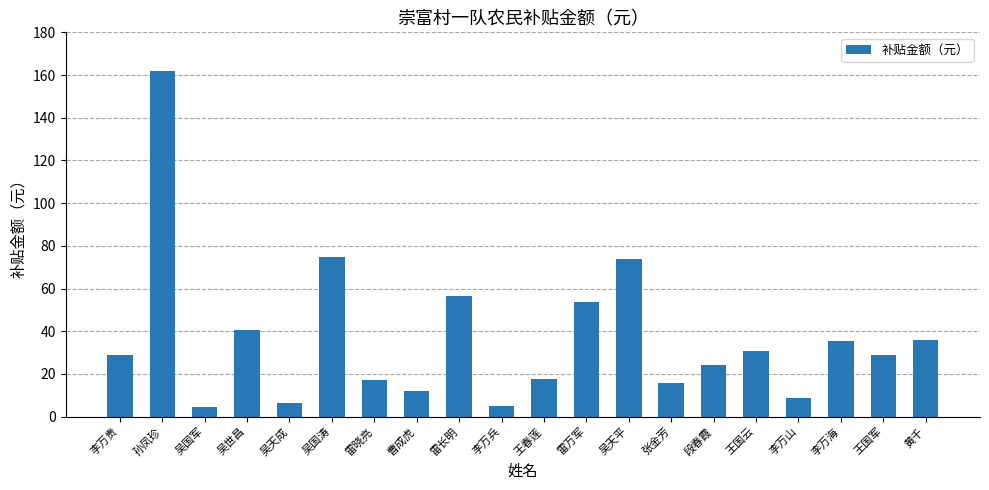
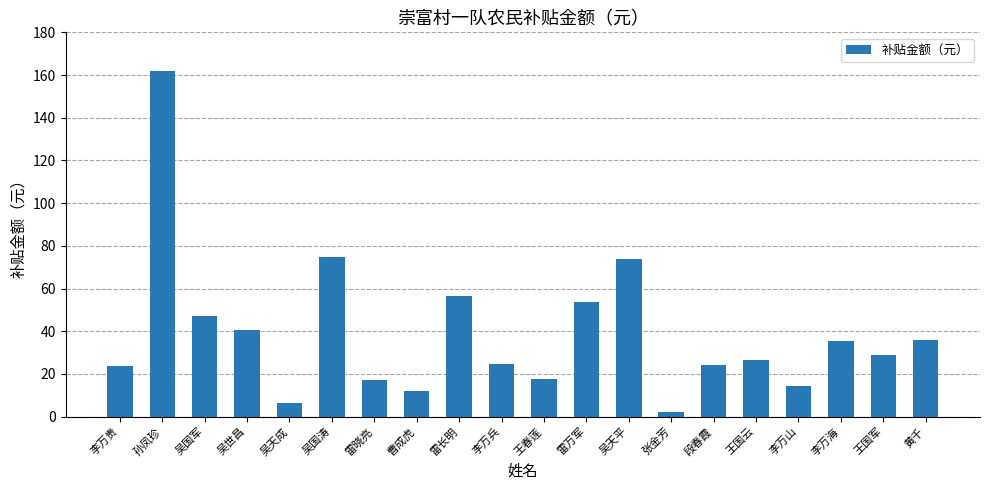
  {
-   "李万贵": 29,
+   "李万贵": 24,
    "孙凤珍": 162,
-   "吴国军": 5,
+   "吴国军": 47,
    "吴世昌": 41,
    "吴天成": 7,
    "吴国涛": 75,
    "雷晓亮": 17,
    "曹成虎": 12,
    "雷长明": 57,
-   "李万兵": 5,
+   "李万兵": 25,
    "王春莲": 17,
    "雷万军": 54,
    "吴天平": 74,
-   "张金芳": 16,
+   "张金芳": 2,
    "段春霞": 24,
-   "王国云": 31,
-   "李万山": 9,
+   "王国云": 27,
+   "李万山": 14,
    "李万海": 35,
    "王国军": 29,
    "黄千": 36
  }
